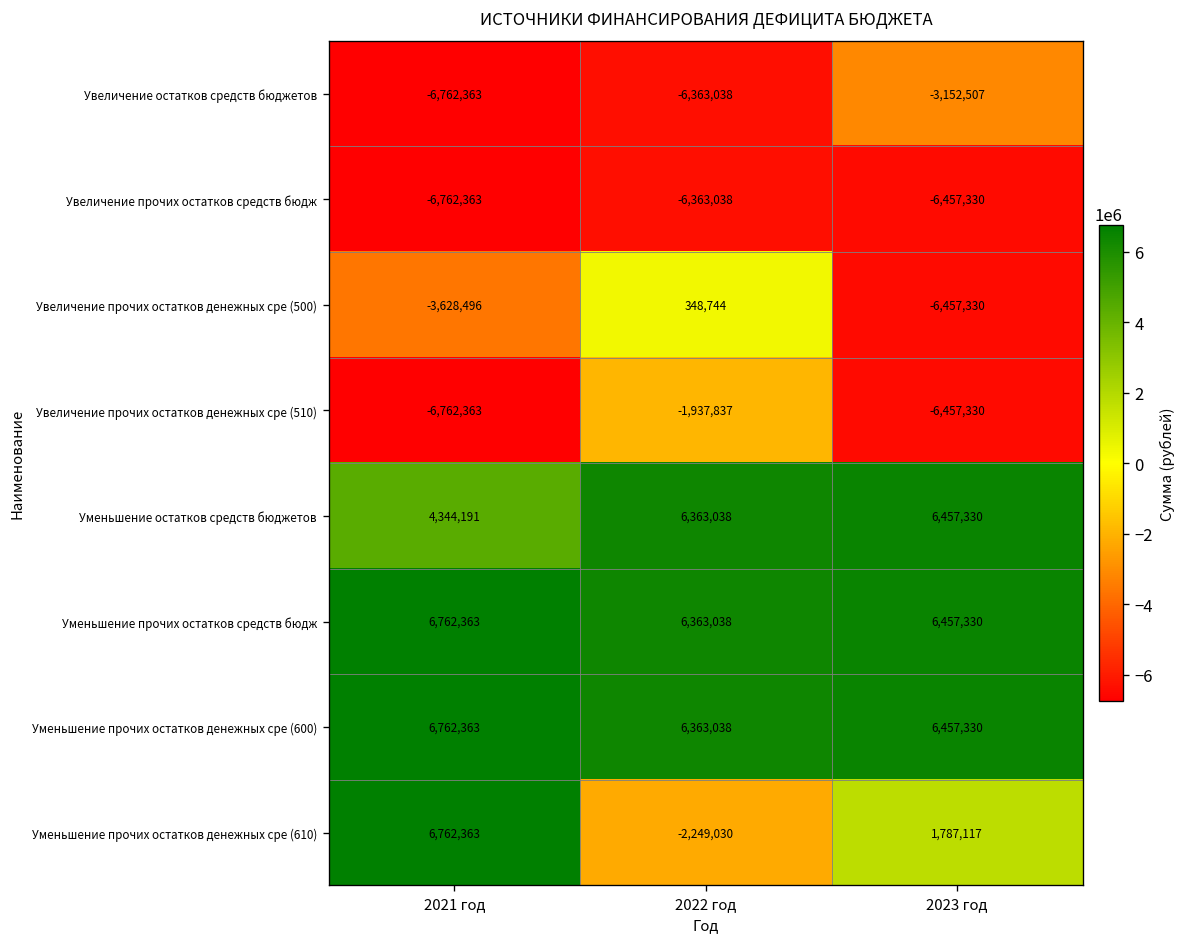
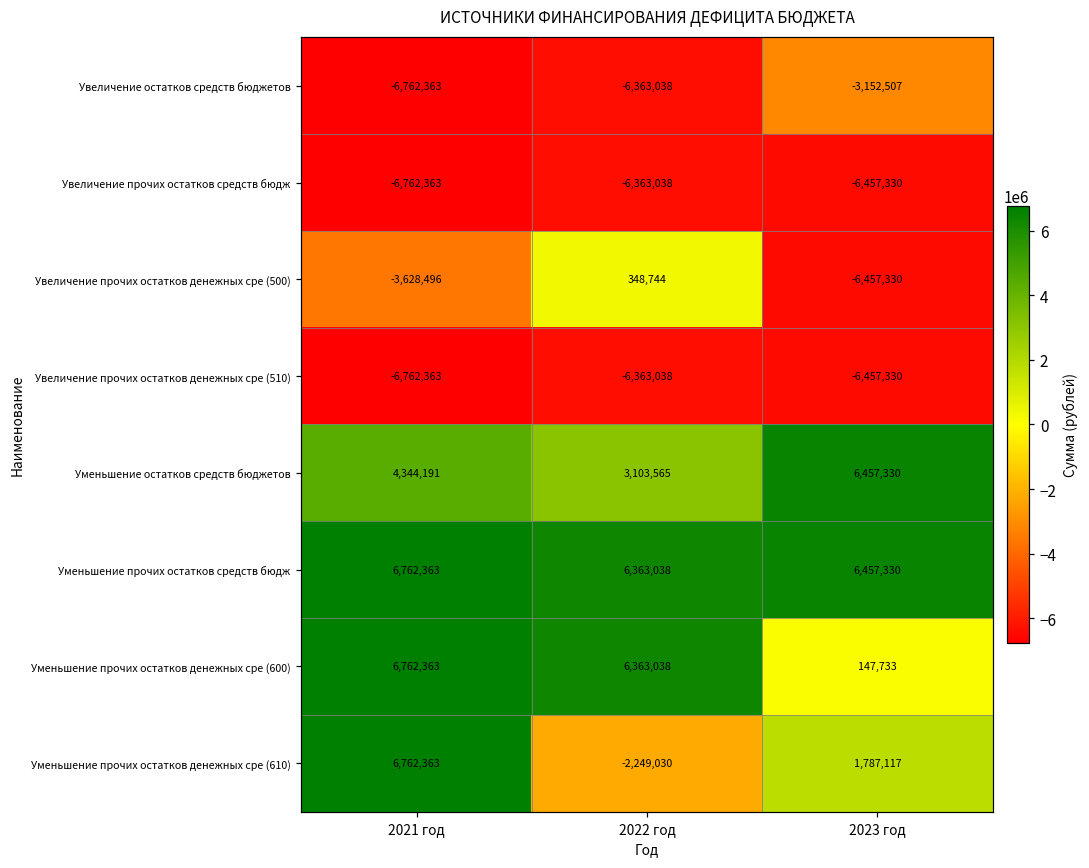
  {
    "Увеличение остатков средств бюджетов": {
      "2021 год": "-6,762,363",
      "2022 год": "-6,363,038",
      "2023 год": "-3,152,507"
    },
    "Увеличение прочих остатков средств бюдж": {
      "2021 год": "-6,762,363",
      "2022 год": "-6,363,038",
      "2023 год": "-6,457,330"
    },
    "Увеличение прочих остатков денежных сре (500)": {
      "2021 год": "-3,628,496",
      "2022 год": "348,744",
      "2023 год": "-6,457,330"
    },
    "Увеличение прочих остатков денежных сре (510)": {
      "2021 год": "-6,762,363",
-     "2022 год": "-1,937,837",
+     "2022 год": "-6,363,038",
      "2023 год": "-6,457,330"
    },
    "Уменьшение остатков средств бюджетов": {
      "2021 год": "4,344,191",
-     "2022 год": "6,363,038",
+     "2022 год": "3,103,565",
      "2023 год": "6,457,330"
    },
    "Уменьшение прочих остатков средств бюдж": {
      "2021 год": "6,762,363",
      "2022 год": "6,363,038",
      "2023 год": "6,457,330"
    },
    "Уменьшение прочих остатков денежных сре (600)": {
      "2021 год": "6,762,363",
      "2022 год": "6,363,038",
-     "2023 год": "6,457,330"
+     "2023 год": "147,733"
    },
    "Уменьшение прочих остатков денежных сре (610)": {
      "2021 год": "6,762,363",
      "2022 год": "-2,249,030",
      "2023 год": "1,787,117"
    }
  }
